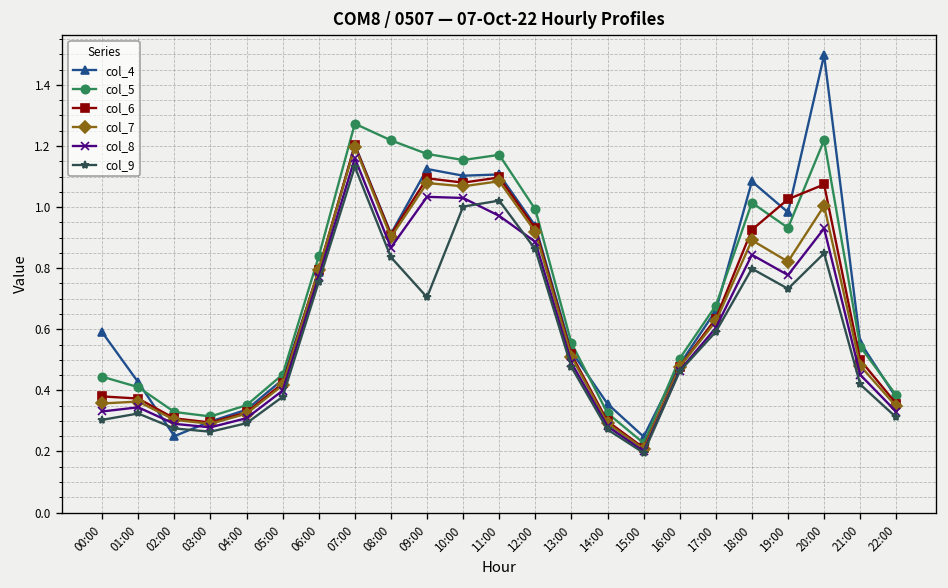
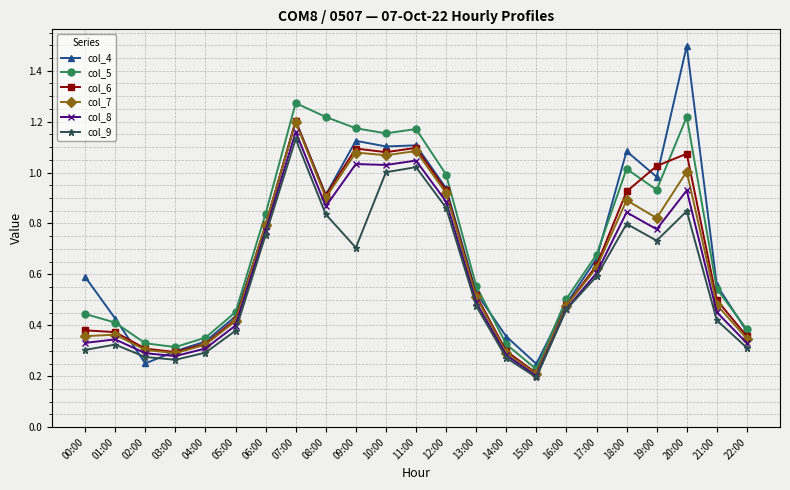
  {
    "col_4": {
      "00:00": 0.59,
      "01:00": 0.43,
      "02:00": 0.25,
      "05:00": 0.44,
      "09:00": 1.12,
      "10:00": 1.10,
      "13:00": 0.53,
      "14:00": 0.36,
      "15:00": 0.25,
      "17:00": 0.66,
      "18:00": 1.08,
      "19:00": 0.98,
      "20:00": 1.50,
      "21:00": 0.56
    },
    "col_5": {
      "00:00": 0.44,
      "01:00": 0.41,
      "02:00": 0.33,
      "03:00": 0.31,
      "04:00": 0.35,
      "05:00": 0.45,
      "06:00": 0.84,
      "07:00": 1.27,
      "08:00": 1.22,
      "09:00": 1.17,
      "10:00": 1.15,
      "11:00": 1.17,
      "12:00": 0.99,
      "13:00": 0.56,
      "14:00": 0.33,
      "15:00": 0.23,
      "16:00": 0.50,
      "17:00": 0.68,
      "18:00": 1.01,
      "19:00": 0.93,
      "20:00": 1.22,
      "21:00": 0.54
    },
    "col_6": {
      "00:00": 0.38,
      "09:00": 1.09,
      "10:00": 1.08,
      "18:00": 0.93,
      "19:00": 1.03,
      "20:00": 1.07,
      "21:00": 0.50
    },
    "col_7": {
      "00:00": 0.36,
      "09:00": 1.08,
      "10:00": 1.07,
      "11:00": 1.08,
      "12:00": 0.92,
      "18:00": 0.89,
      "19:00": 0.82,
      "20:00": 1.00,
      "21:00": 0.48
    },
    "col_8": {
      "00:00": 0.33,
      "01:00": 0.34,
      "02:00": 0.29,
      "03:00": 0.28,
      "04:00": 0.31,
      "05:00": 0.40,
      "06:00": 0.77,
      "07:00": 1.16,
      "08:00": 0.87,
      "09:00": 1.03,
      "10:00": 1.03,
-     "11:00": 0.97,
+     "11:00": 1.05,
      "12:00": 0.89,
      "13:00": 0.49,
      "17:00": 0.60,
      "18:00": 0.84,
      "19:00": 0.78,
      "20:00": 0.93,
      "21:00": 0.45,
      "22:00": 0.33
    },
    "col_9": {
      "00:00": 0.30,
      "01:00": 0.32,
      "02:00": 0.28,
      "03:00": 0.26,
      "04:00": 0.29,
      "05:00": 0.38,
      "06:00": 0.76,
      "07:00": 1.13,
      "08:00": 0.84,
      "09:00": 0.70,
      "10:00": 1.00,
      "11:00": 1.02,
      "12:00": 0.86,
      "13:00": 0.48,
      "14:00": 0.27,
      "17:00": 0.59,
      "18:00": 0.80,
      "19:00": 0.73,
      "20:00": 0.85,
      "21:00": 0.42,
      "22:00": 0.31
    }
  }
